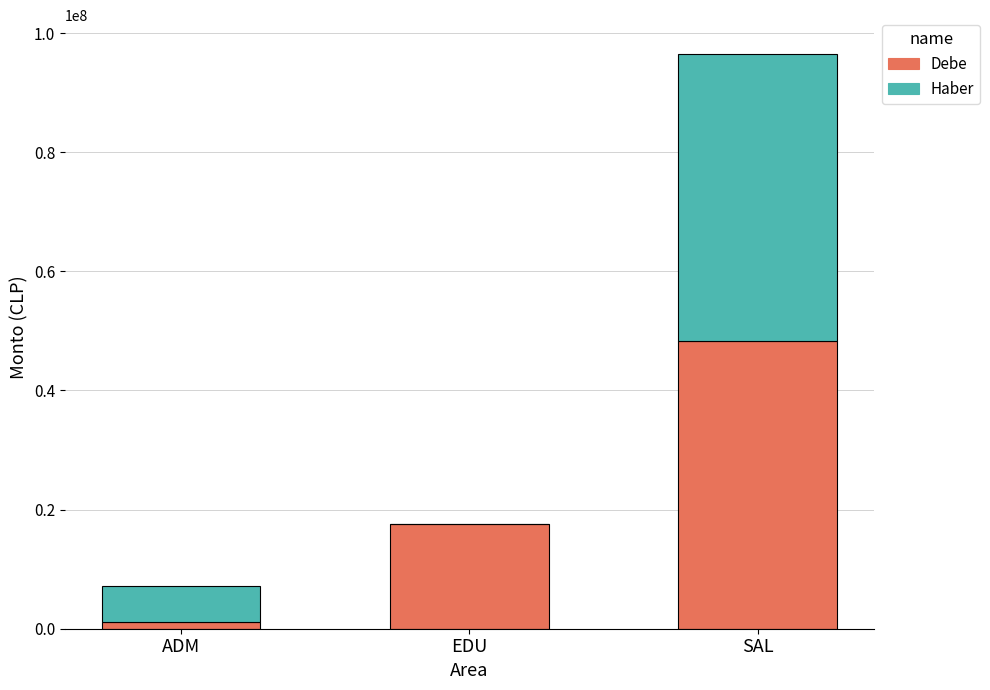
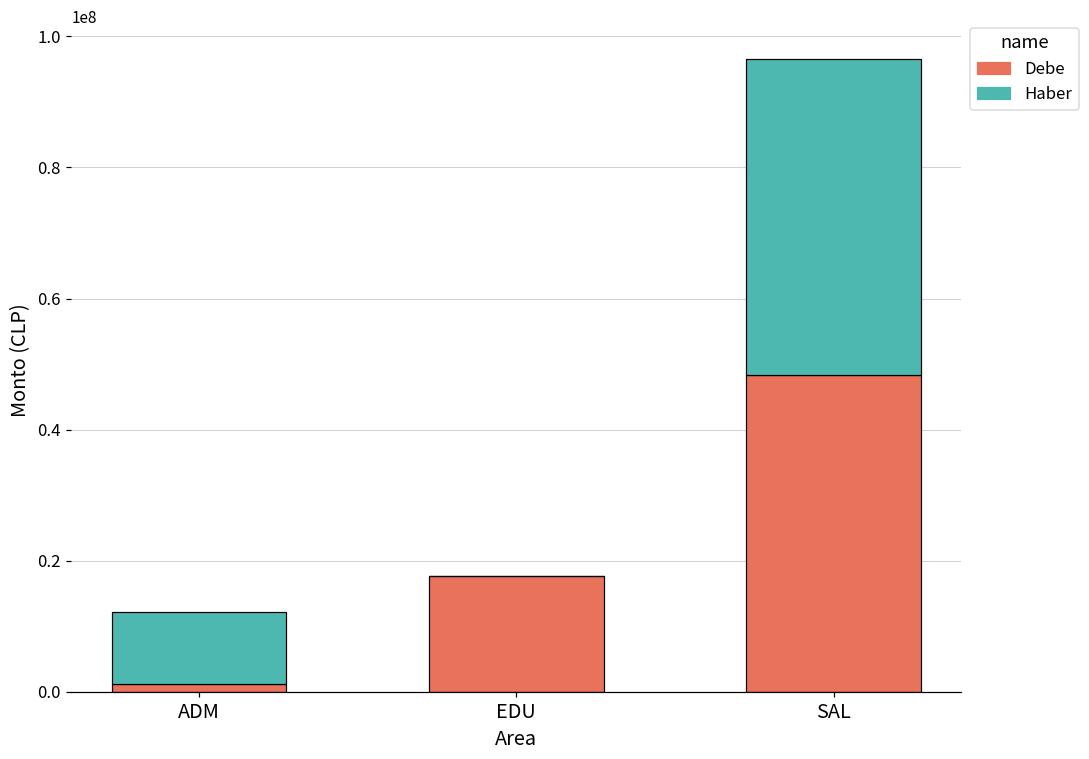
  {
    "Debe": {
      "ADM": 1000000,
      "EDU": 18000000,
      "SAL": 48000000
    },
    "Haber": {
-     "ADM": 6000000,
+     "ADM": 11000000,
      "EDU": 0,
      "SAL": 48000000
    }
  }
